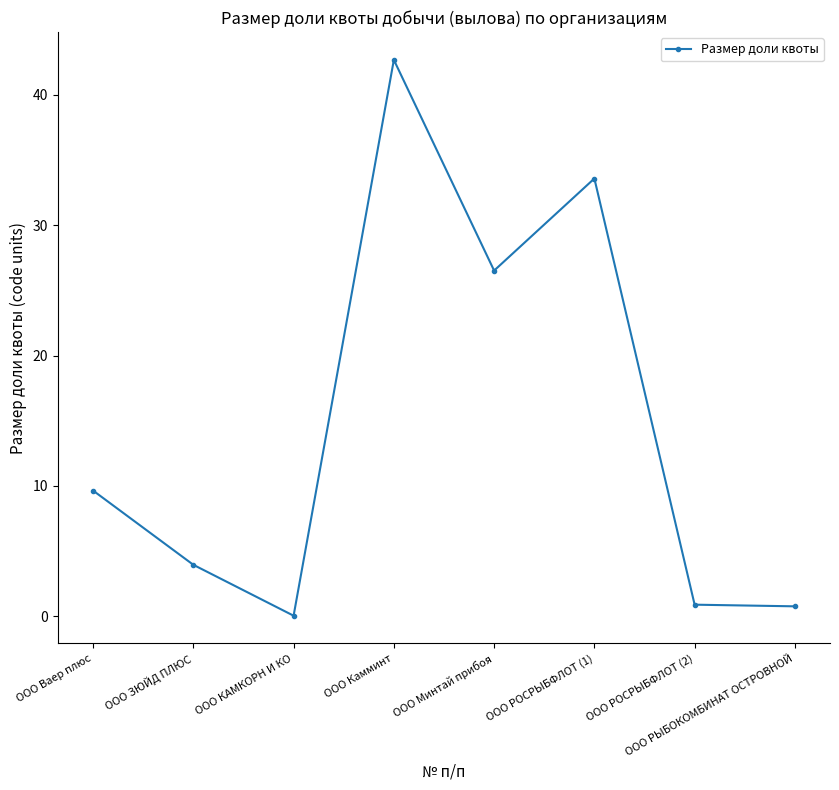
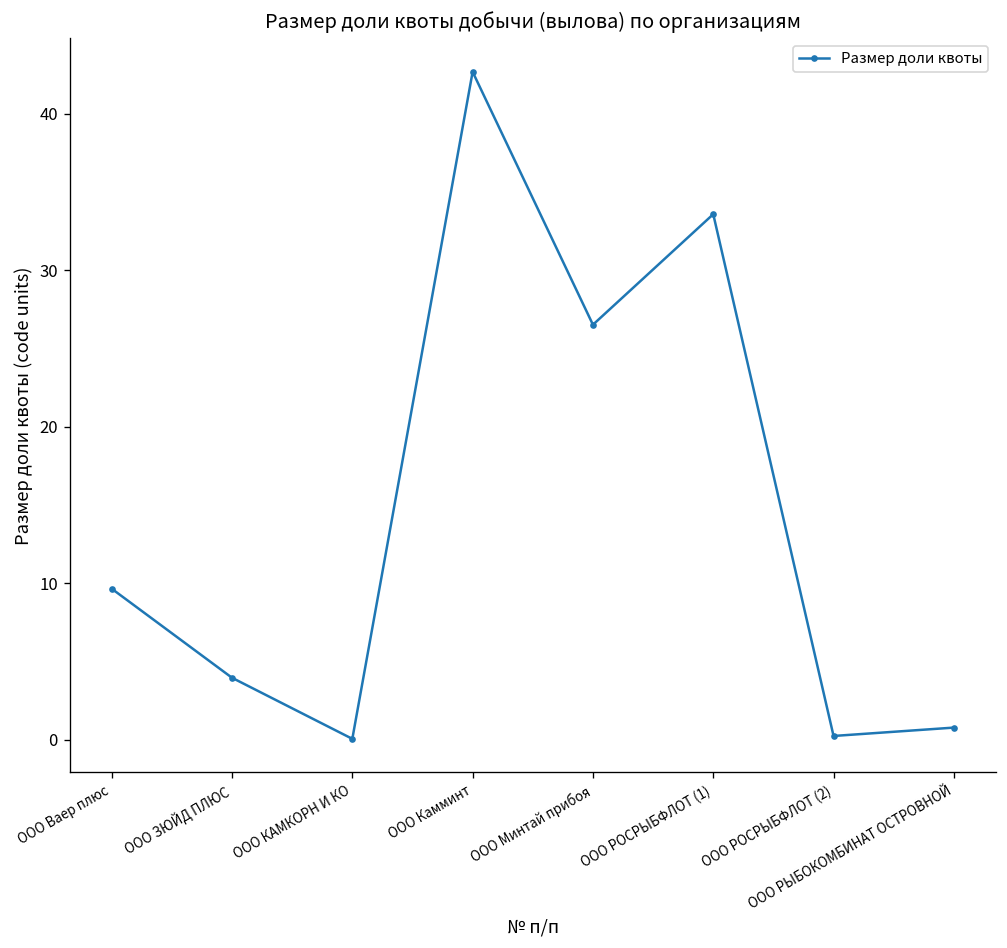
  {
    "ООО Ваер плюс": 9.6,
    "ООО ЗЮЙД ПЛЮС": 3.9,
    "ООО КАМКОРН И КО": 0.0,
    "ООО Камминт": 42.7,
    "ООО Минтай прибоя": 26.5,
    "ООО РОСРЫБФЛОТ (1)": 33.6,
-   "ООО РОСРЫБФЛОТ (2)": 0.9,
+   "ООО РОСРЫБФЛОТ (2)": 0.2,
    "ООО РЫБОКОМБИНАТ ОСТРОВНОЙ": 0.8
  }
